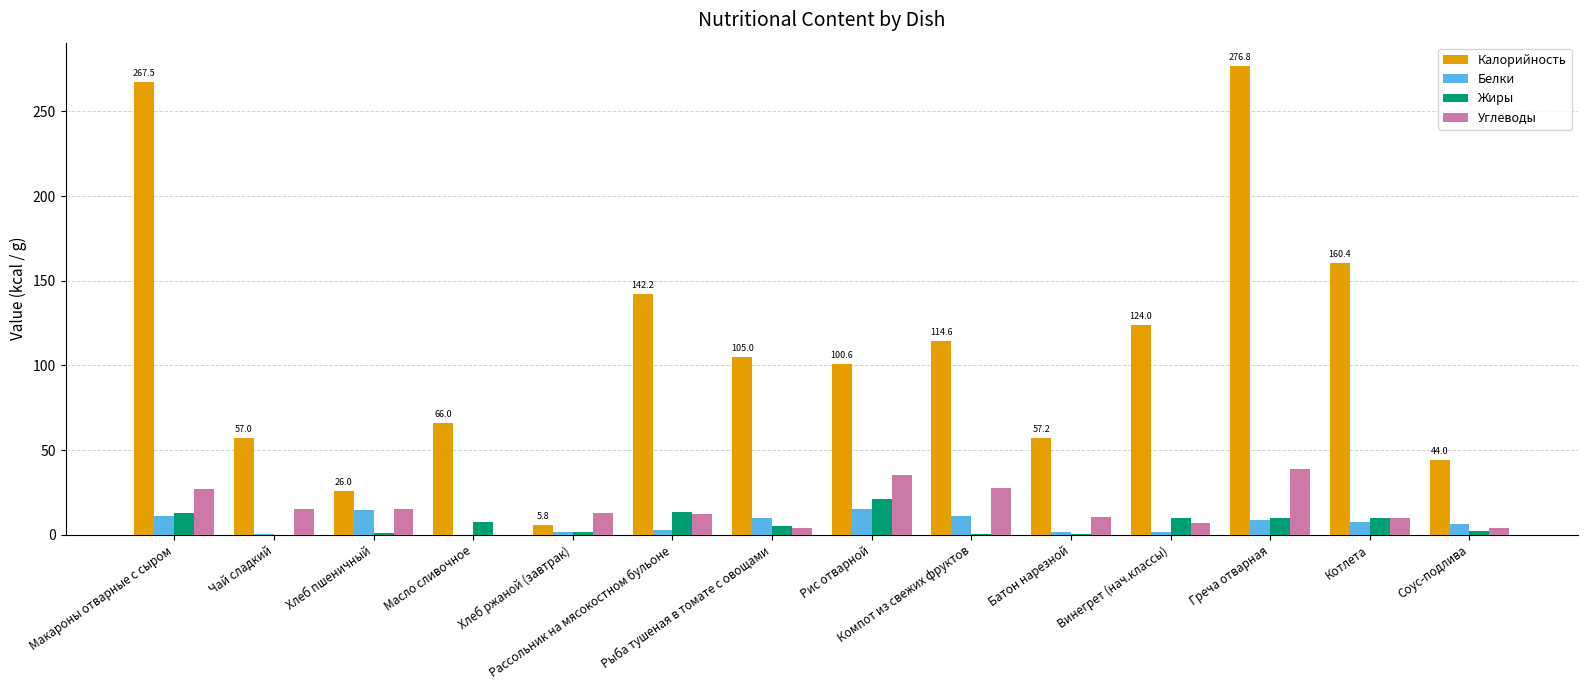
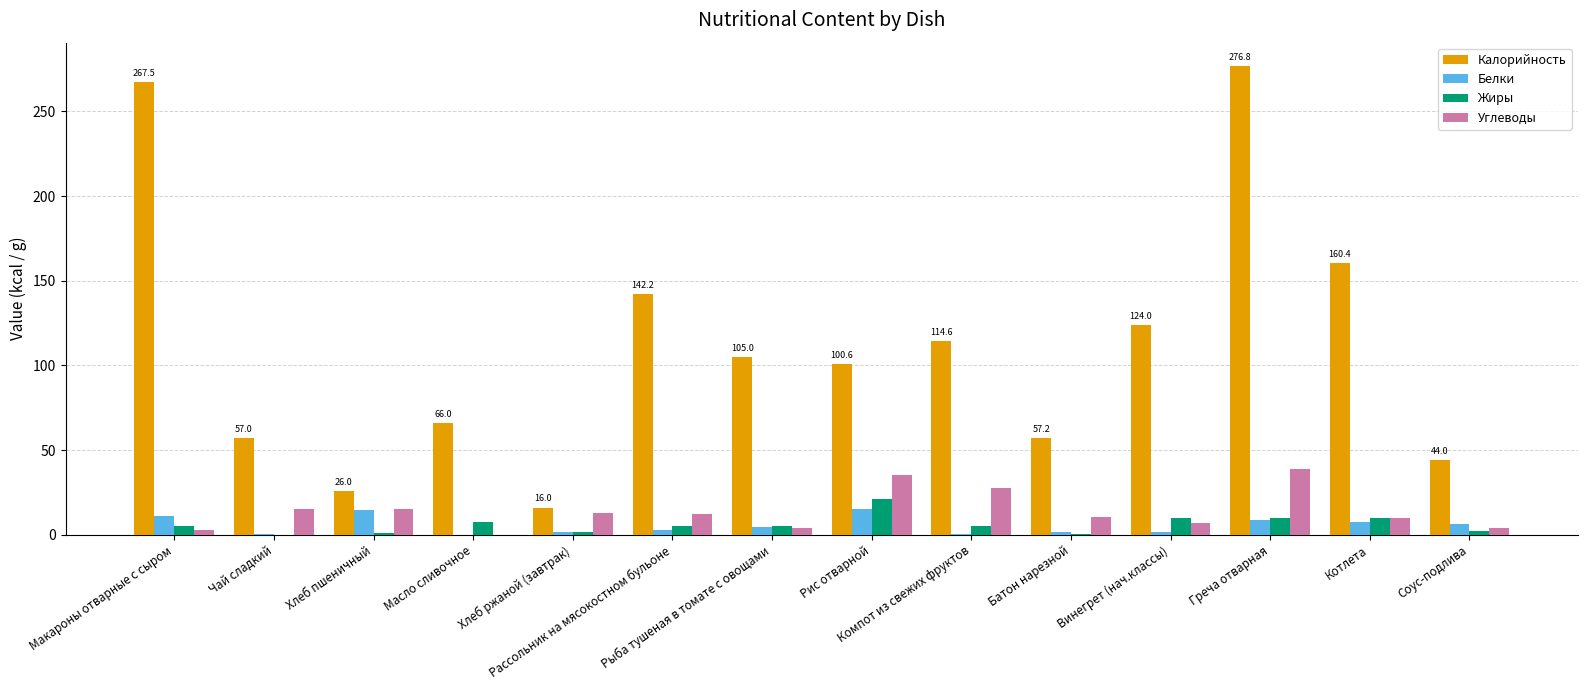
  {
    "Калорийность": {
      "Макароны отварные с сыром": 267.5,
      "Чай сладкий": 57.0,
      "Хлеб пшеничный": 26.0,
      "Масло сливочное": 66.0,
-     "Хлеб ржаной (завтрак)": 5.8,
+     "Хлеб ржаной (завтрак)": 16.0,
      "Рассольник на мясокостном бульоне": 142.2,
      "Рыба тушеная в томате с овощами": 105.0,
      "Рис отварной": 100.6,
      "Компот из свежих фруктов": 114.6,
      "Батон нарезной": 57.2,
      "Винегрет (нач.классы)": 124.0,
      "Греча отварная": 276.8,
      "Котлета": 160.4,
      "Соус-подлива": 44.0
    },
    "Белки": {
      "Макароны отварные с сыром": 11,
      "Хлеб пшеничный": 14,
      "Хлеб ржаной (завтрак)": 2,
      "Рассольник на мясокостном бульоне": 3,
-     "Рыба тушеная в томате с овощами": 10,
+     "Рыба тушеная в томате с овощами": 5,
      "Рис отварной": 16,
-     "Компот из свежих фруктов": 11,
+     "Компот из свежих фруктов": 0,
      "Батон нарезной": 2,
      "Греча отварная": 9,
      "Котлета": 7,
      "Соус-подлива": 7
    },
    "Жиры": {
-     "Макароны отварные с сыром": 13,
+     "Макароны отварные с сыром": 5,
      "Масло сливочное": 7,
-     "Рассольник на мясокостном бульоне": 13,
+     "Рассольник на мясокостном бульоне": 5,
      "Рыба тушеная в томате с овощами": 5,
      "Рис отварной": 21,
-     "Компот из свежих фруктов": 0,
+     "Компот из свежих фруктов": 5,
      "Винегрет (нач.классы)": 10,
      "Греча отварная": 10,
      "Котлета": 10,
      "Соус-подлива": 2
    },
    "Углеводы": {
-     "Макароны отварные с сыром": 27,
+     "Макароны отварные с сыром": 3,
      "Чай сладкий": 15,
      "Хлеб пшеничный": 15,
      "Хлеб ржаной (завтрак)": 13,
      "Рассольник на мясокостном бульоне": 12,
      "Рыба тушеная в томате с овощами": 4,
      "Рис отварной": 35,
      "Компот из свежих фруктов": 28,
      "Батон нарезной": 10,
      "Винегрет (нач.классы)": 7,
      "Греча отварная": 39,
      "Котлета": 10,
      "Соус-подлива": 4
    }
  }
